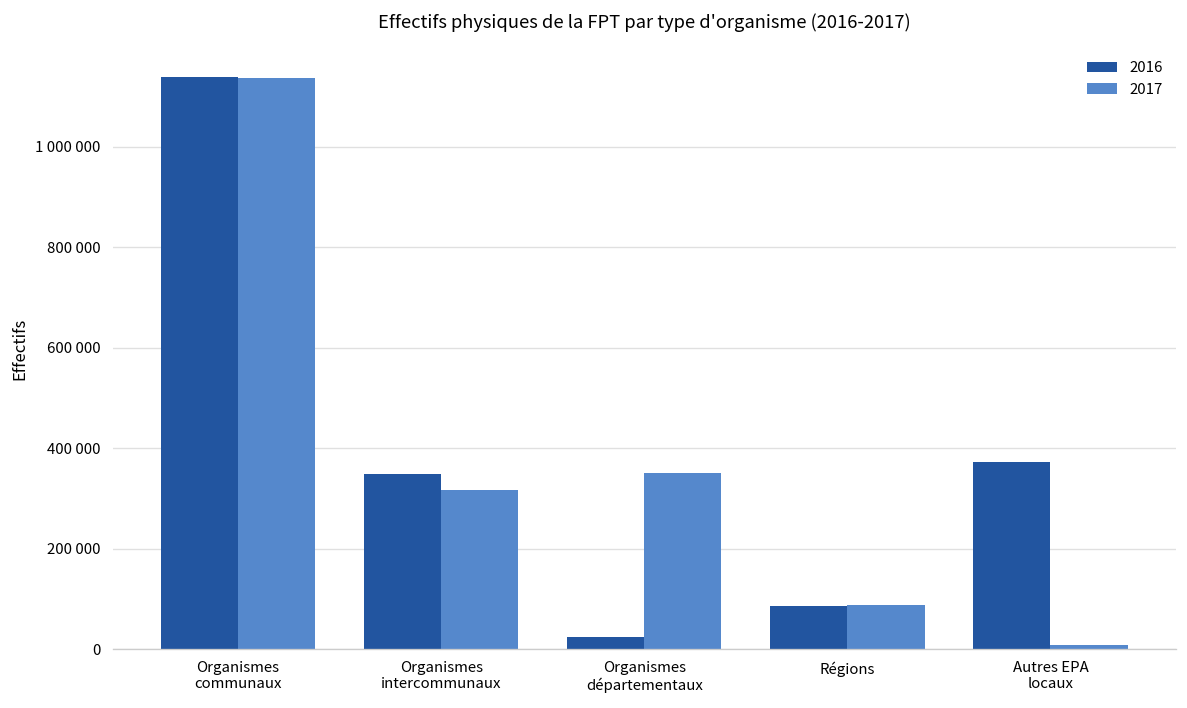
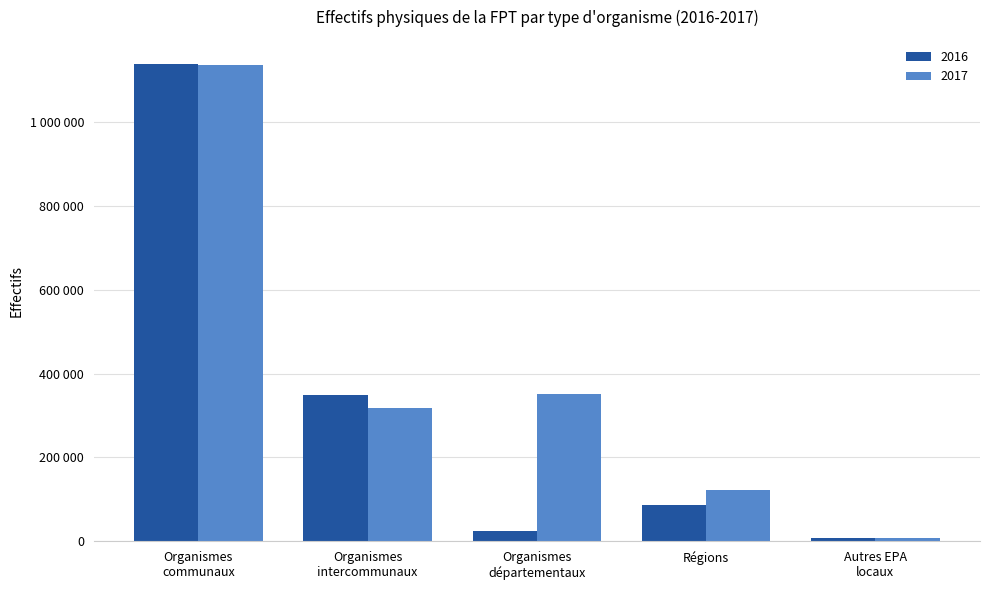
  {
    "2016": {
      "Organismes communaux": 1140000,
      "Organismes intercommunaux": 350000,
      "Organismes départementaux": 20000,
      "Régions": 90000,
-     "Autres EPA locaux": 370000
+     "Autres EPA locaux": 10000
    },
    "2017": {
      "Organismes communaux": 1140000,
      "Organismes intercommunaux": 320000,
      "Organismes départementaux": 350000,
-     "Régions": 90000,
+     "Régions": 120000,
      "Autres EPA locaux": 10000
    }
  }
